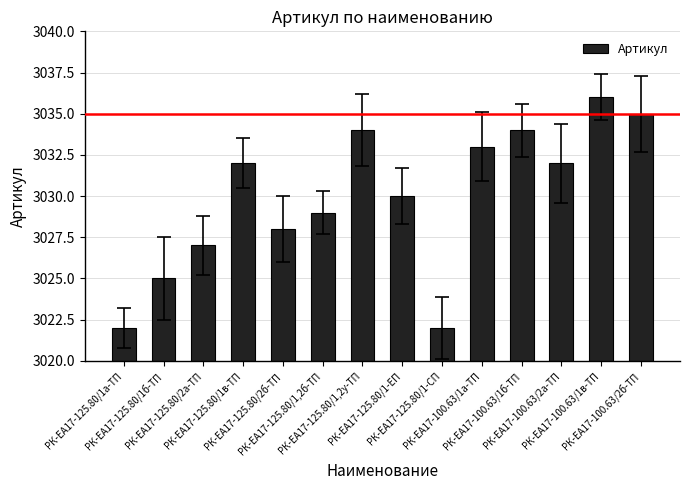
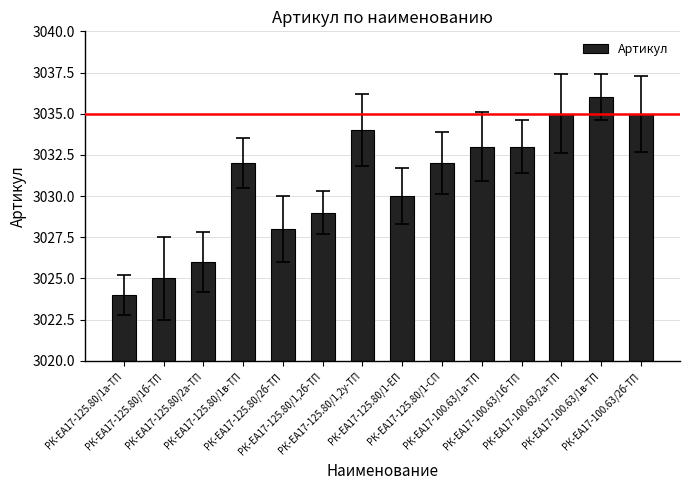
  {
    "Артикул": {
-     "РК-ЕА17-125.80/1а-ТП": 3022,
+     "РК-ЕА17-125.80/1а-ТП": 3024,
      "РК-ЕА17-125.80/1б-ТП": 3025,
-     "РК-ЕА17-125.80/2а-ТП": 3027,
+     "РК-ЕА17-125.80/2а-ТП": 3026,
      "РК-ЕА17-125.80/1в-ТП": 3032,
      "РК-ЕА17-125.80/2б-ТП": 3028,
      "РК-ЕА17-125.80/1,2б-ТП": 3029,
      "РК-ЕА17-125.80/1,2у-ТП": 3034,
      "РК-ЕА17-125.80/1-ЕП": 3030,
-     "РК-ЕА17-125.80/1-СП": 3022,
+     "РК-ЕА17-125.80/1-СП": 3032,
      "РК-ЕА17-100.63/1а-ТП": 3033,
-     "РК-ЕА17-100.63/1б-ТП": 3034,
-     "РК-ЕА17-100.63/2а-ТП": 3032,
+     "РК-ЕА17-100.63/1б-ТП": 3033,
+     "РК-ЕА17-100.63/2а-ТП": 3035,
      "РК-ЕА17-100.63/1в-ТП": 3036,
      "РК-ЕА17-100.63/2б-ТП": 3035
    }
  }
